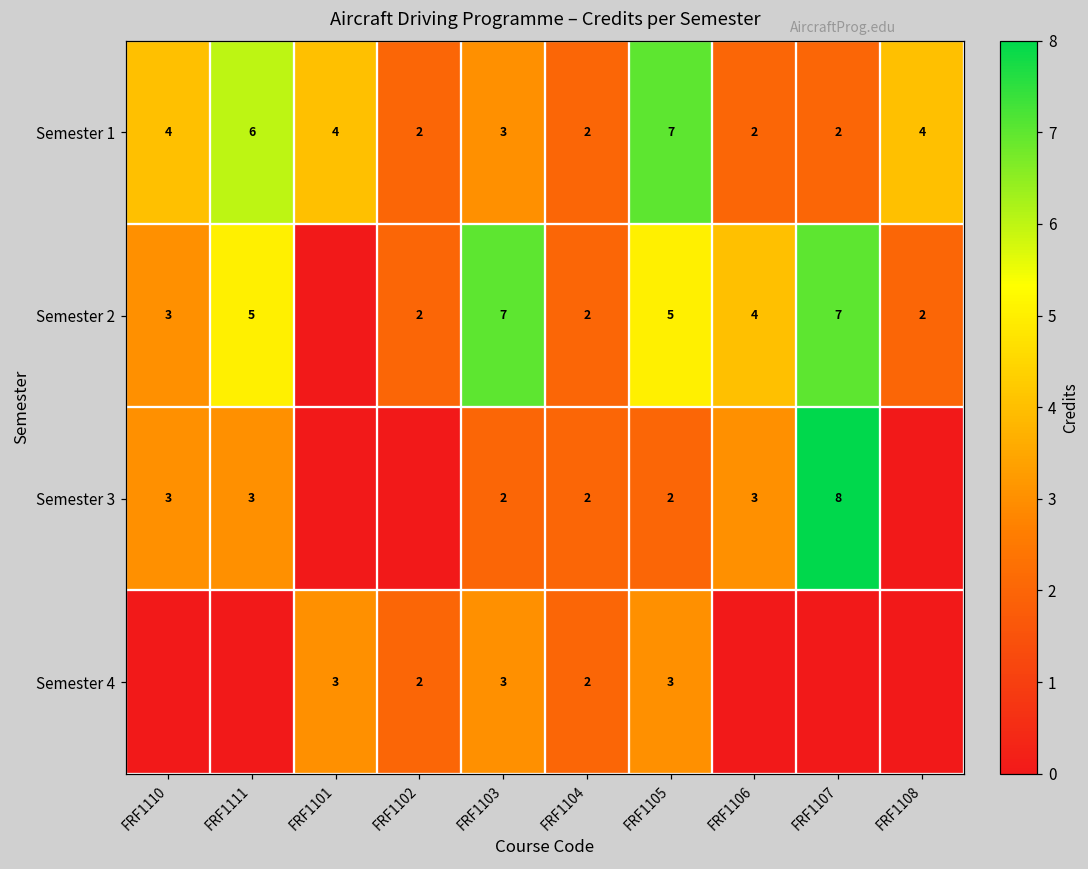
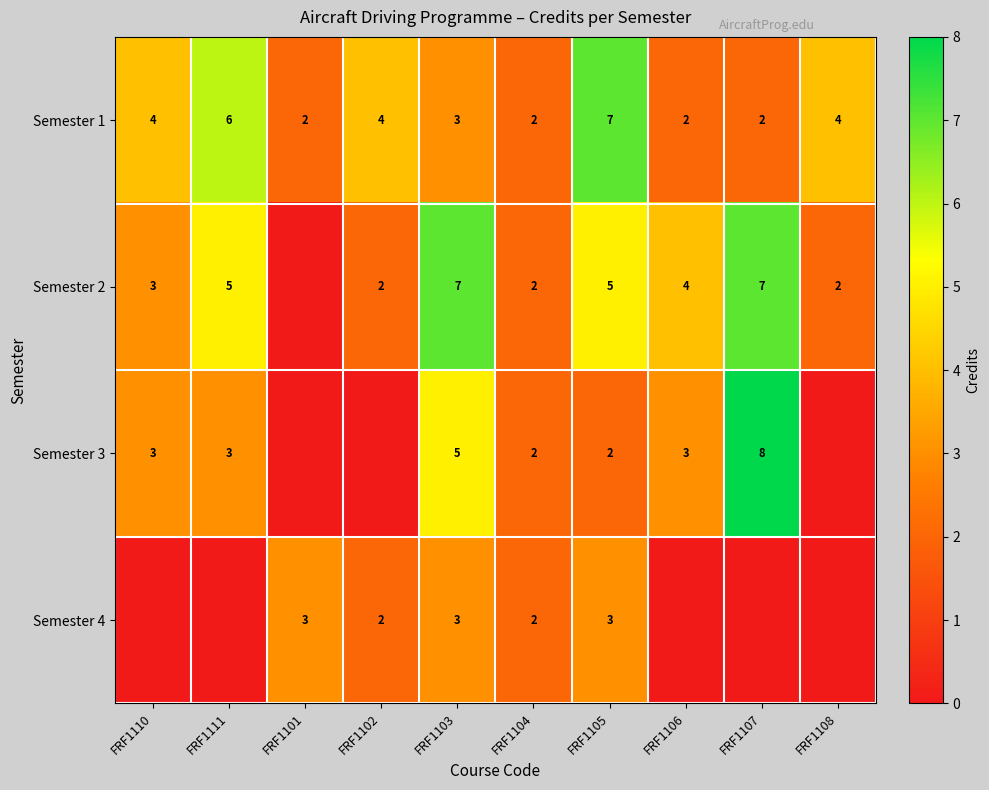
  {
    "Semester 1": {
      "FRF1110": 4,
      "FRF1111": 6,
-     "FRF1101": 4,
-     "FRF1102": 2,
+     "FRF1101": 2,
+     "FRF1102": 4,
      "FRF1103": 3,
      "FRF1104": 2,
      "FRF1105": 7,
      "FRF1106": 2,
      "FRF1107": 2,
      "FRF1108": 4
    },
    "Semester 2": {
      "FRF1110": 3,
      "FRF1111": 5,
      "FRF1102": 2,
      "FRF1103": 7,
      "FRF1104": 2,
      "FRF1105": 5,
      "FRF1106": 4,
      "FRF1107": 7,
      "FRF1108": 2
    },
    "Semester 3": {
      "FRF1110": 3,
      "FRF1111": 3,
-     "FRF1103": 2,
+     "FRF1103": 5,
      "FRF1104": 2,
      "FRF1105": 2,
      "FRF1106": 3,
      "FRF1107": 8
    },
    "Semester 4": {
      "FRF1101": 3,
      "FRF1102": 2,
      "FRF1103": 3,
      "FRF1104": 2,
      "FRF1105": 3
    }
  }
